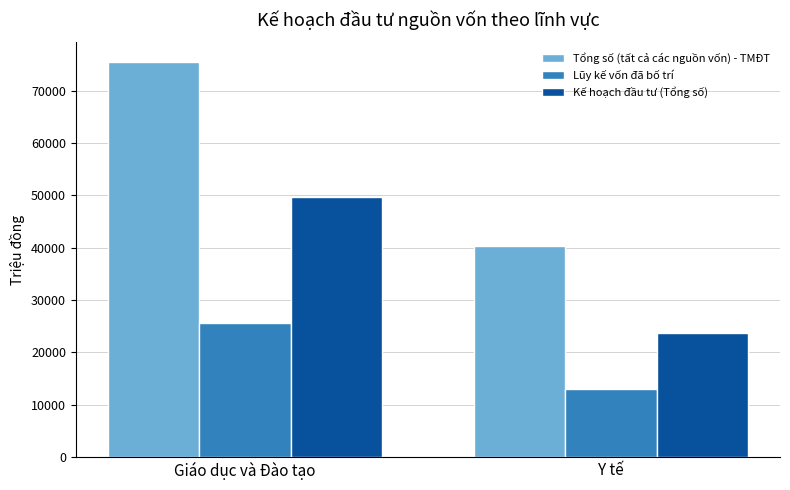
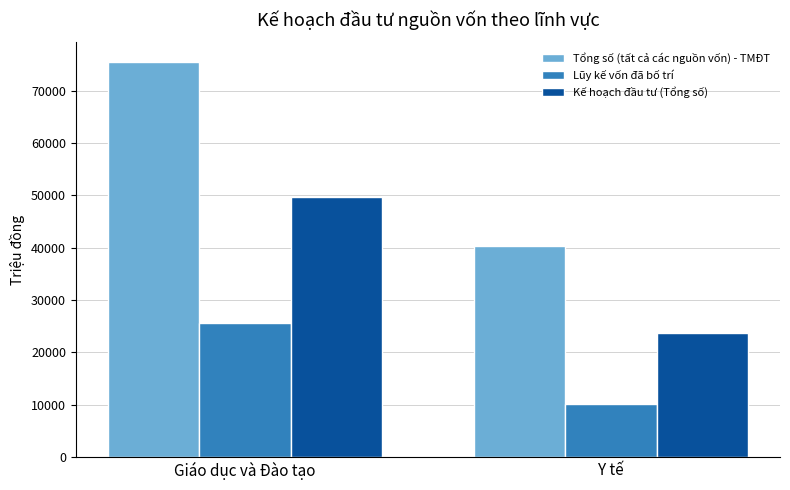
  {
    "Tổng số (tất cả các nguồn vốn) - TMĐT": {
      "Giáo dục và Đào tạo": 75000,
      "Y tế": 40000
    },
    "Lũy kế vốn đã bố trí": {
      "Giáo dục và Đào tạo": 26000,
-     "Y tế": 13000
+     "Y tế": 10000
    },
    "Kế hoạch đầu tư (Tổng số)": {
      "Giáo dục và Đào tạo": 50000,
      "Y tế": 24000
    }
  }
